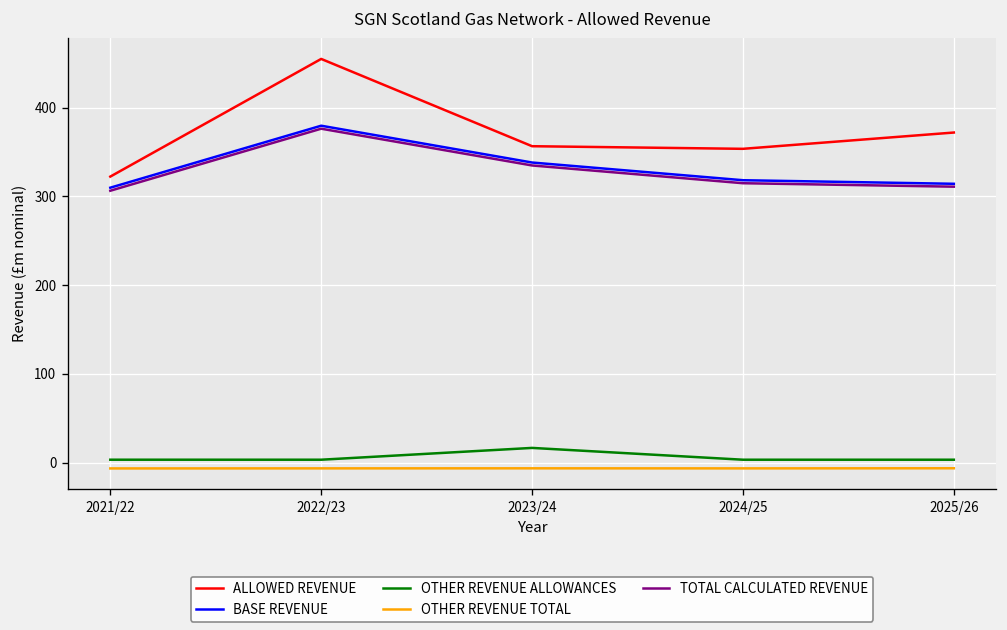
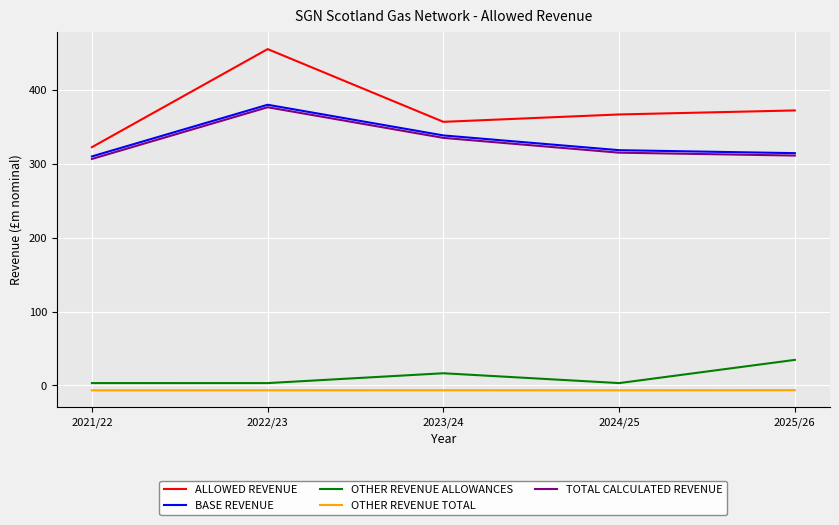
  {
    "ALLOWED REVENUE": {
      "2021/22": 320,
      "2022/23": 460,
      "2023/24": 360,
-     "2024/25": 350,
+     "2024/25": 370,
      "2025/26": 370
    },
    "OTHER REVENUE ALLOWANCES": {
      "2021/22": 0,
      "2022/23": 0,
      "2023/24": 20,
      "2024/25": 0,
-     "2025/26": 0
+     "2025/26": 30
    },
    "OTHER REVENUE TOTAL": {
      "2021/22": -10,
      "2022/23": -10,
      "2023/24": -10,
      "2024/25": -10,
      "2025/26": -10
    }
  }
